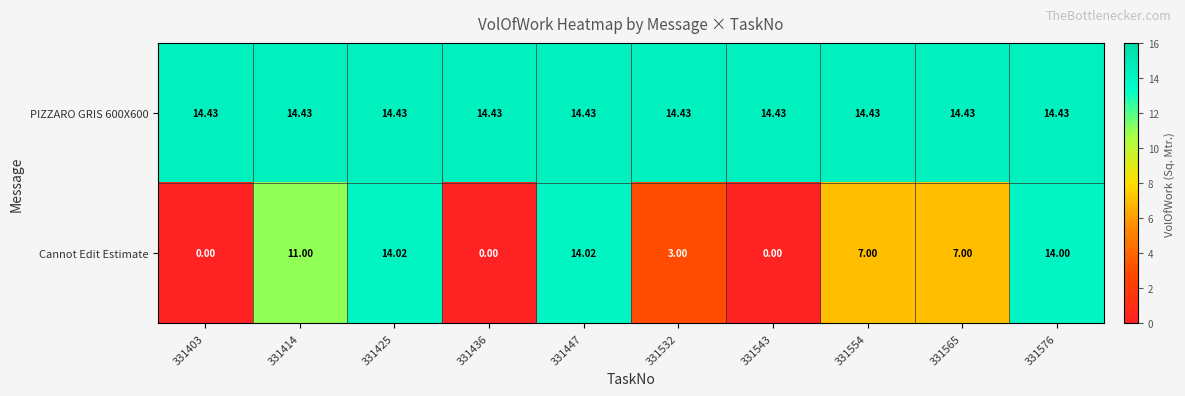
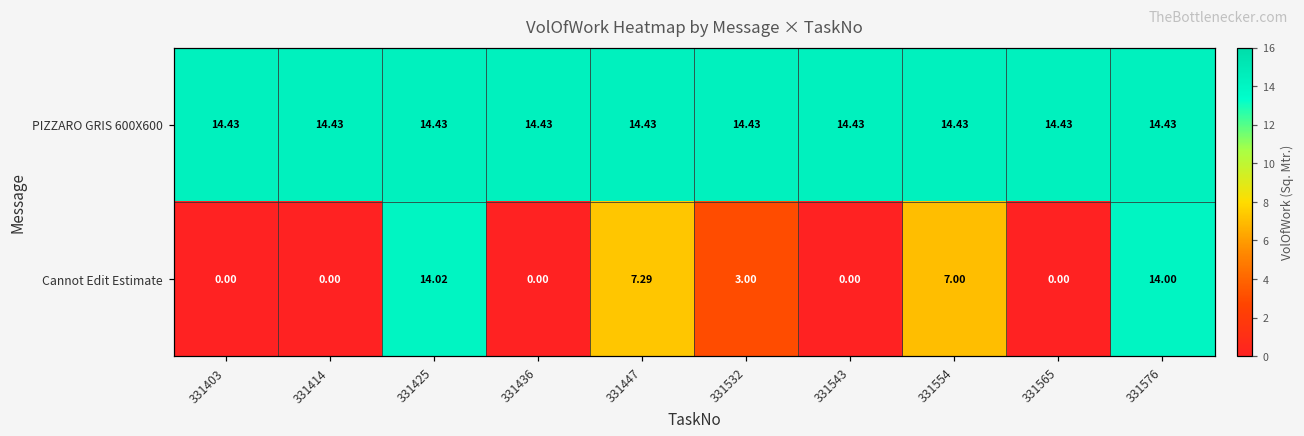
  {
    "PIZZARO GRIS 600X600": {
      "331403": 14.43,
      "331414": 14.43,
      "331425": 14.43,
      "331436": 14.43,
      "331447": 14.43,
      "331532": 14.43,
      "331543": 14.43,
      "331554": 14.43,
      "331565": 14.43,
      "331576": 14.43
    },
    "Cannot Edit Estimate": {
      "331403": 0.00,
-     "331414": 11.00,
+     "331414": 0.00,
      "331425": 14.02,
      "331436": 0.00,
-     "331447": 14.02,
+     "331447": 7.29,
      "331532": 3.00,
      "331543": 0.00,
      "331554": 7.00,
-     "331565": 7.00,
+     "331565": 0.00,
      "331576": 14.00
    }
  }
